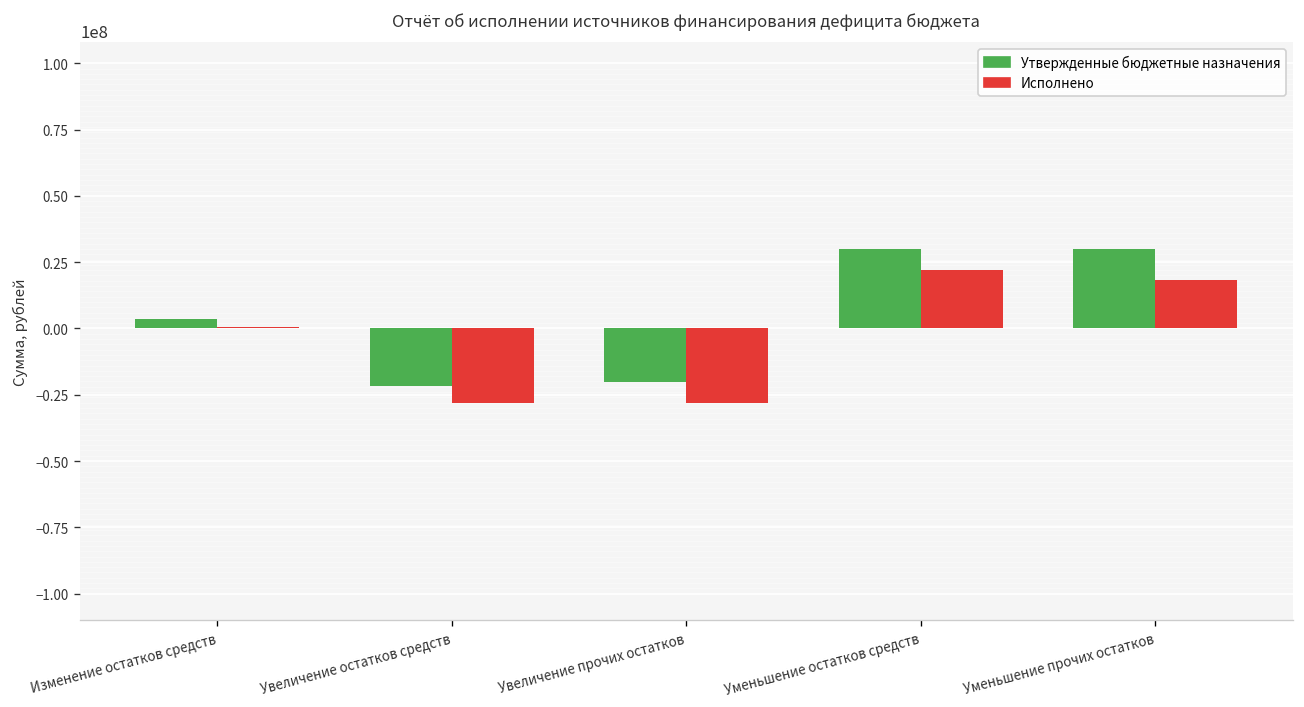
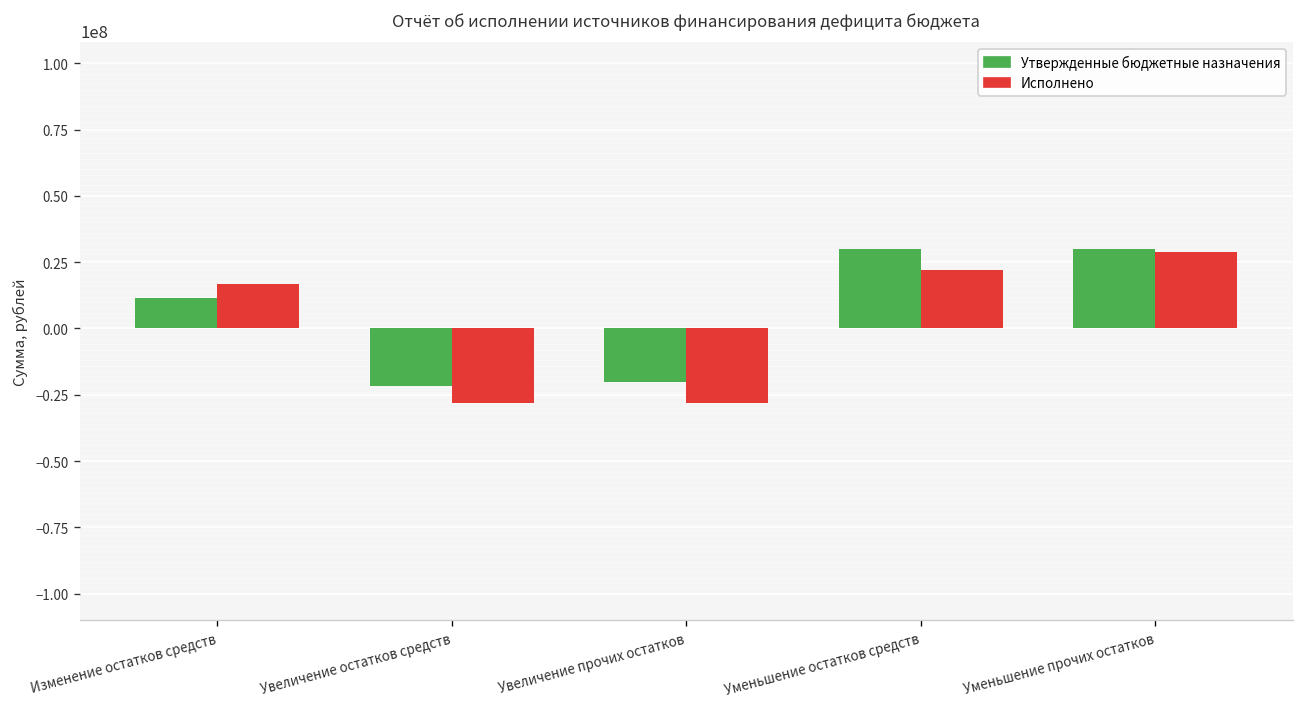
  {
    "Утвержденные бюджетные назначения": {
-     "Изменение остатков средств": 4000000,
+     "Изменение остатков средств": 12000000,
      "Увеличение остатков средств": -22000000,
      "Увеличение прочих остатков": -20000000,
      "Уменьшение остатков средств": 30000000,
      "Уменьшение прочих остатков": 30000000
    },
    "Исполнено": {
-     "Изменение остатков средств": 0,
+     "Изменение остатков средств": 17000000,
      "Увеличение остатков средств": -28000000,
      "Увеличение прочих остатков": -28000000,
      "Уменьшение остатков средств": 22000000,
-     "Уменьшение прочих остатков": 18000000
+     "Уменьшение прочих остатков": 29000000
    }
  }
